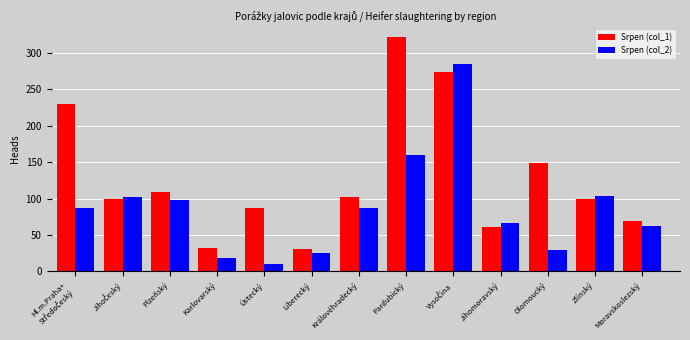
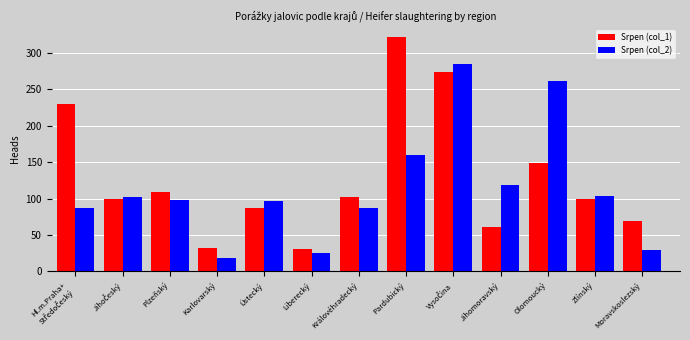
  {
    "Srpen (col_1)": {
      "Hl.m.Praha+ Středočeský": 230,
      "Jihočeský": 100,
      "Plzeňský": 110,
      "Karlovarský": 30,
      "Ústecký": 90,
      "Liberecký": 30,
      "Královéhradecký": 100,
      "Pardubický": 320,
      "Vysočina": 270,
      "Jihomoravský": 60,
      "Olomoucký": 150,
      "Zlínský": 100,
      "Moravskoslezský": 70
    },
    "Srpen (col_2)": {
      "Hl.m.Praha+ Středočeský": 90,
      "Jihočeský": 100,
      "Plzeňský": 100,
      "Karlovarský": 20,
-     "Ústecký": 10,
+     "Ústecký": 100,
      "Liberecký": 30,
      "Královéhradecký": 90,
      "Pardubický": 160,
      "Vysočina": 290,
-     "Jihomoravský": 70,
-     "Olomoucký": 30,
+     "Jihomoravský": 120,
+     "Olomoucký": 260,
      "Zlínský": 100,
-     "Moravskoslezský": 60
+     "Moravskoslezský": 30
    }
  }
